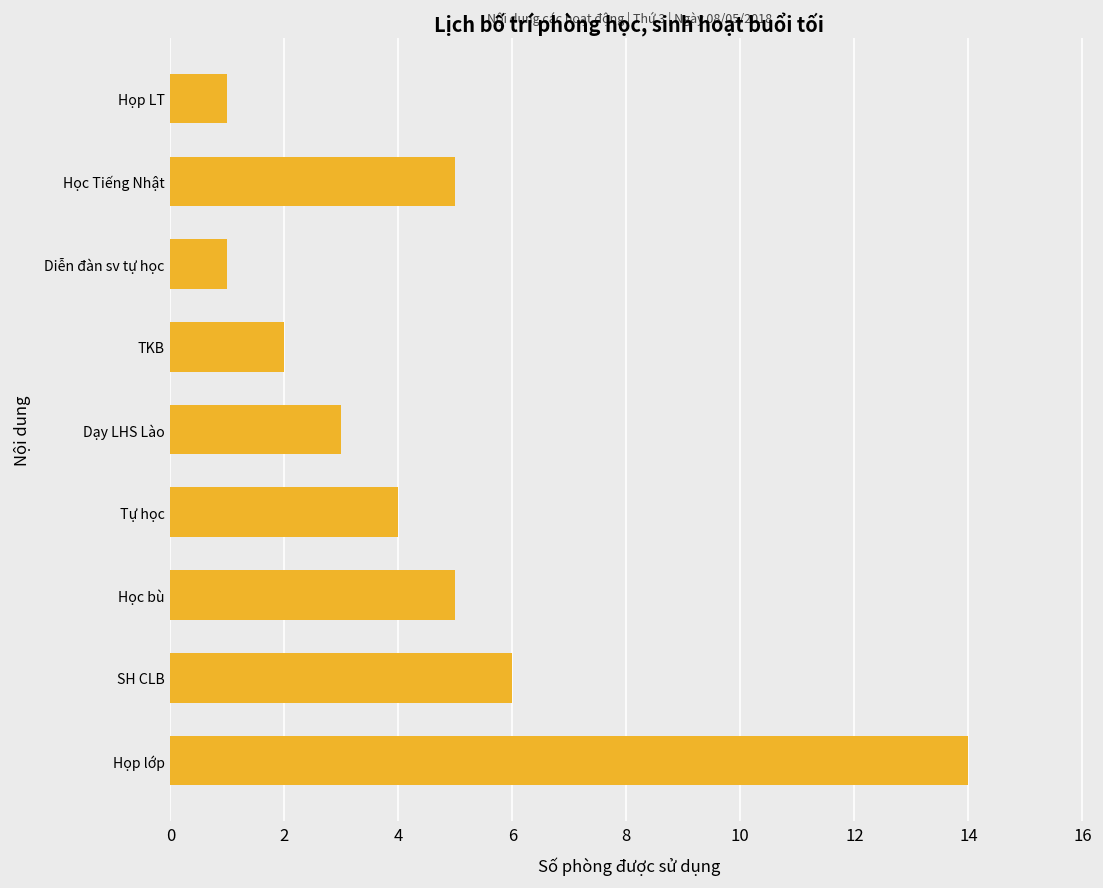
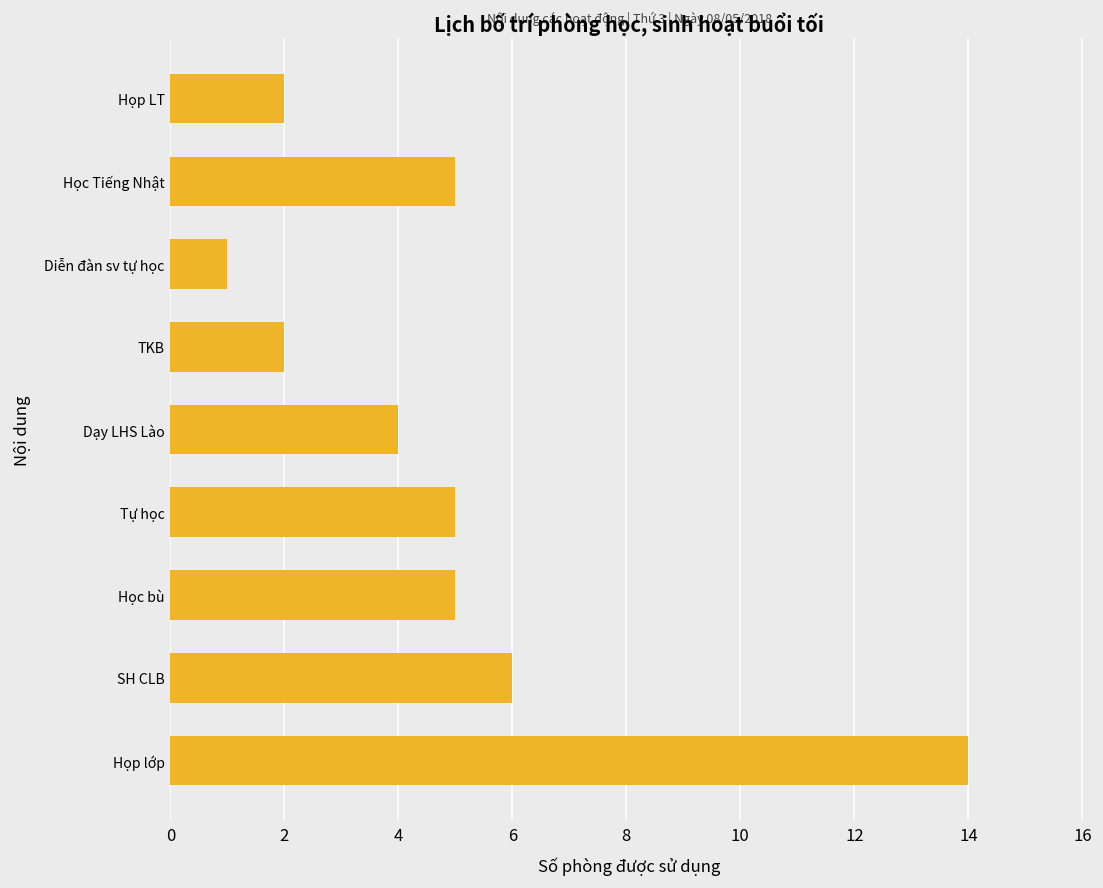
  {
-   "Họp LT": 1,
+   "Họp LT": 2,
    "Học Tiếng Nhật": 5,
    "Diễn đàn sv tự học": 1,
    "TKB": 2,
-   "Dạy LHS Lào": 3,
-   "Tự học": 4,
+   "Dạy LHS Lào": 4,
+   "Tự học": 5,
    "Học bù": 5,
    "SH CLB": 6,
    "Họp lớp": 14
  }
